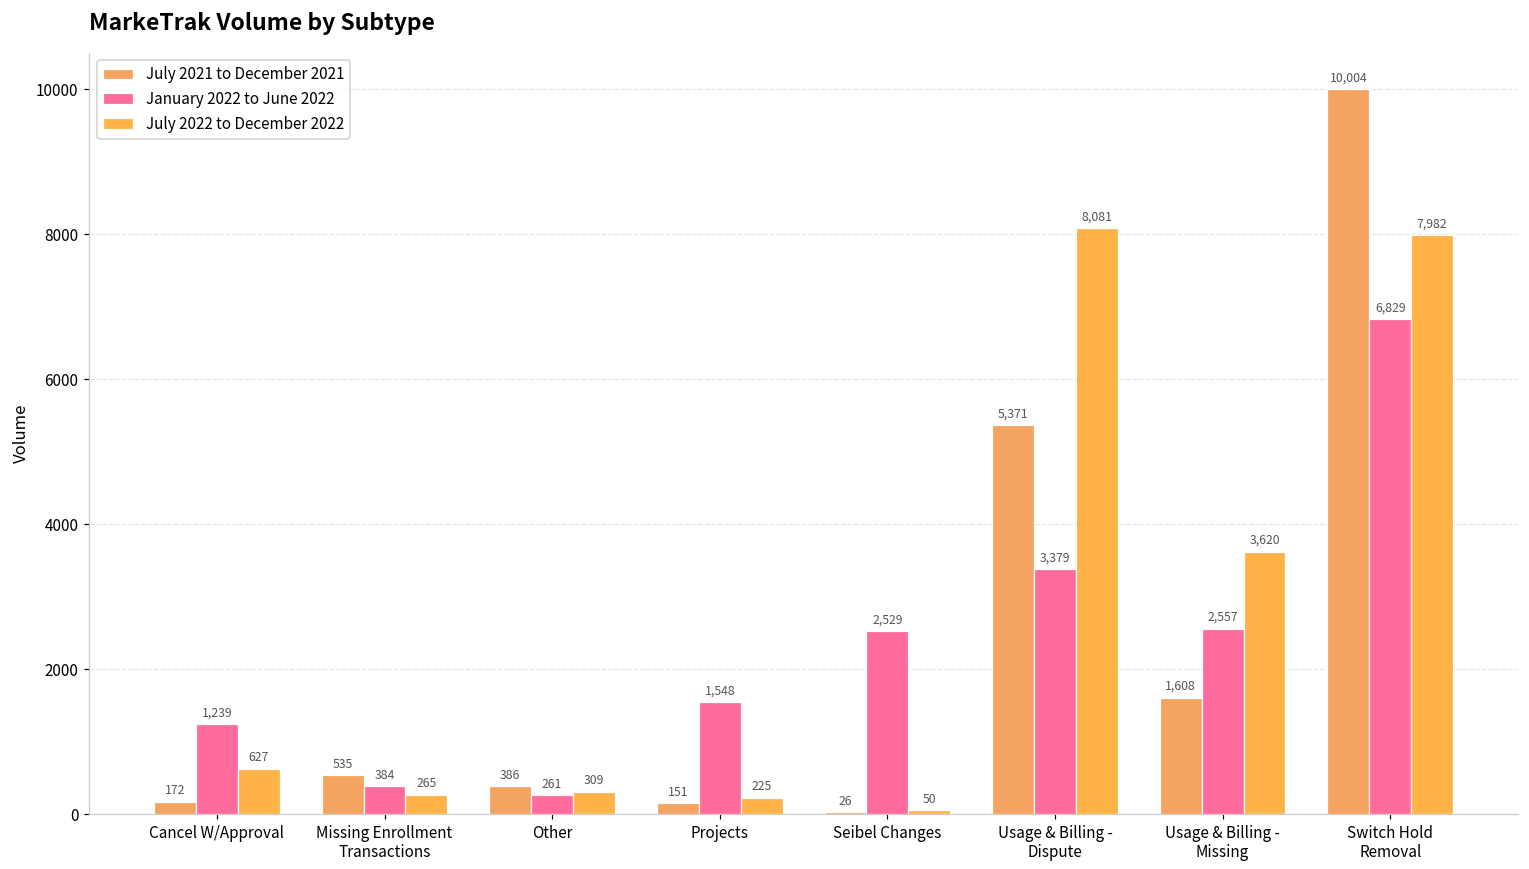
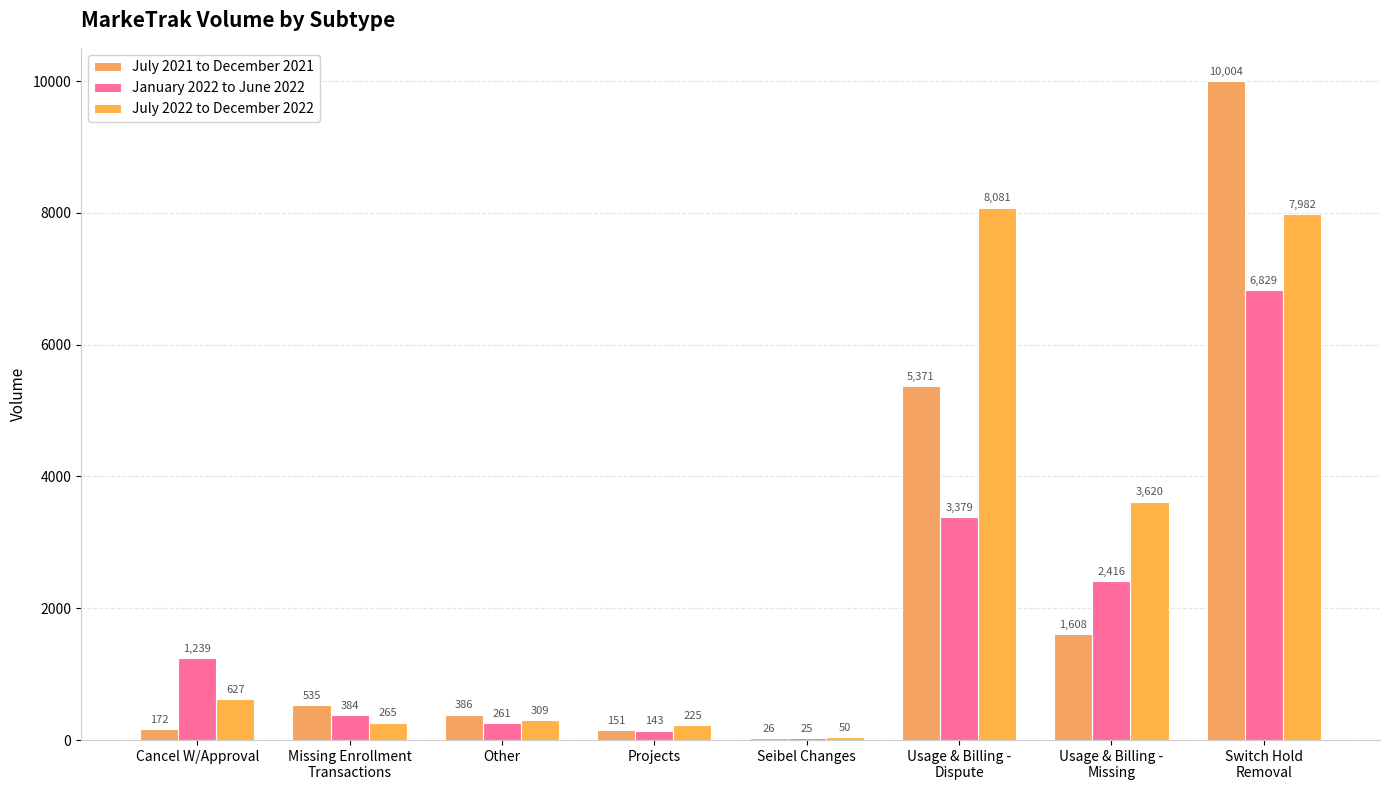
  {
    "January 2022 to June 2022": {
      "Cancel W/Approval": "1,239",
      "Missing Enrollment Transactions": "384",
      "Other": "261",
-     "Projects": "1,548",
-     "Seibel Changes": "2,529",
+     "Projects": "143",
+     "Seibel Changes": "25",
      "Usage & Billing - Dispute": "3,379",
-     "Usage & Billing - Missing": "2,557",
+     "Usage & Billing - Missing": "2,416",
      "Switch Hold Removal": "6,829"
    }
  }
